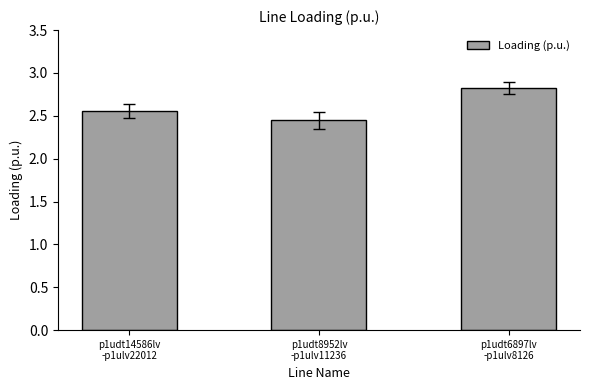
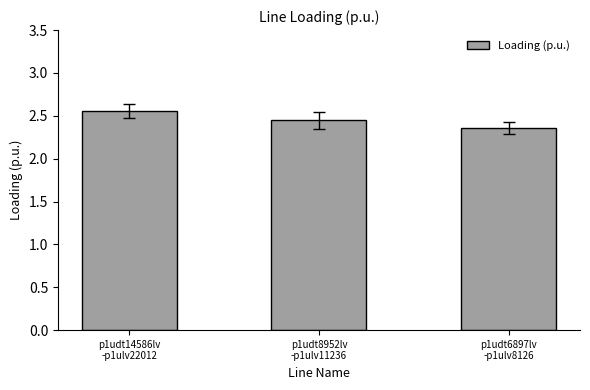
  {
    "Loading (p.u.)": {
      "p1udt14586lv -p1ulv22012": 2.6,
      "p1udt8952lv -p1ulv11236": 2.4,
-     "p1udt6897lv -p1ulv8126": 2.8
+     "p1udt6897lv -p1ulv8126": 2.4
    }
  }
